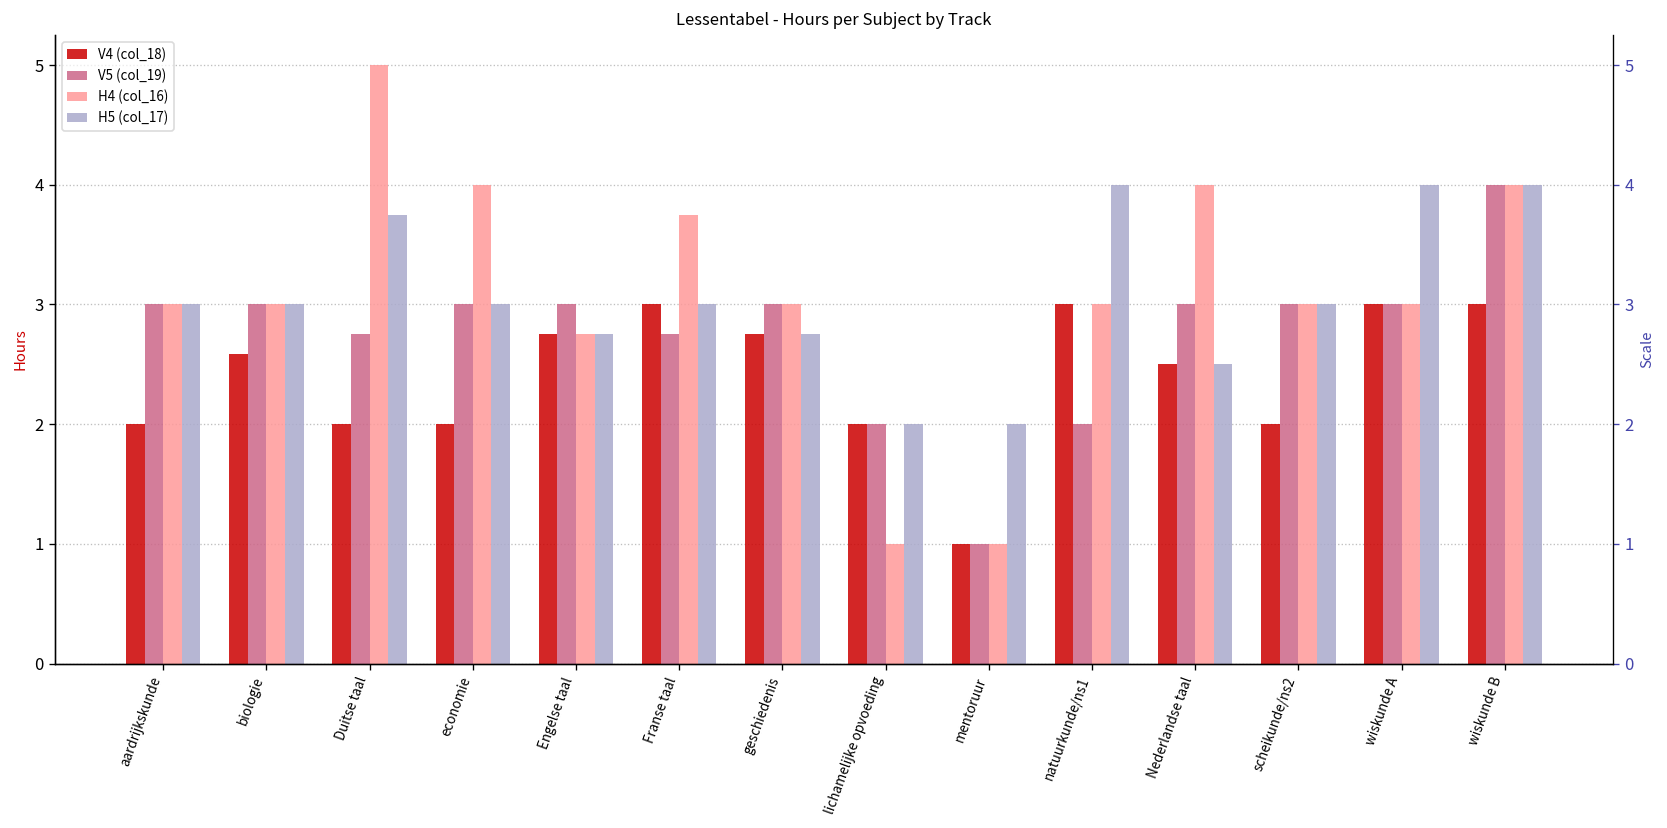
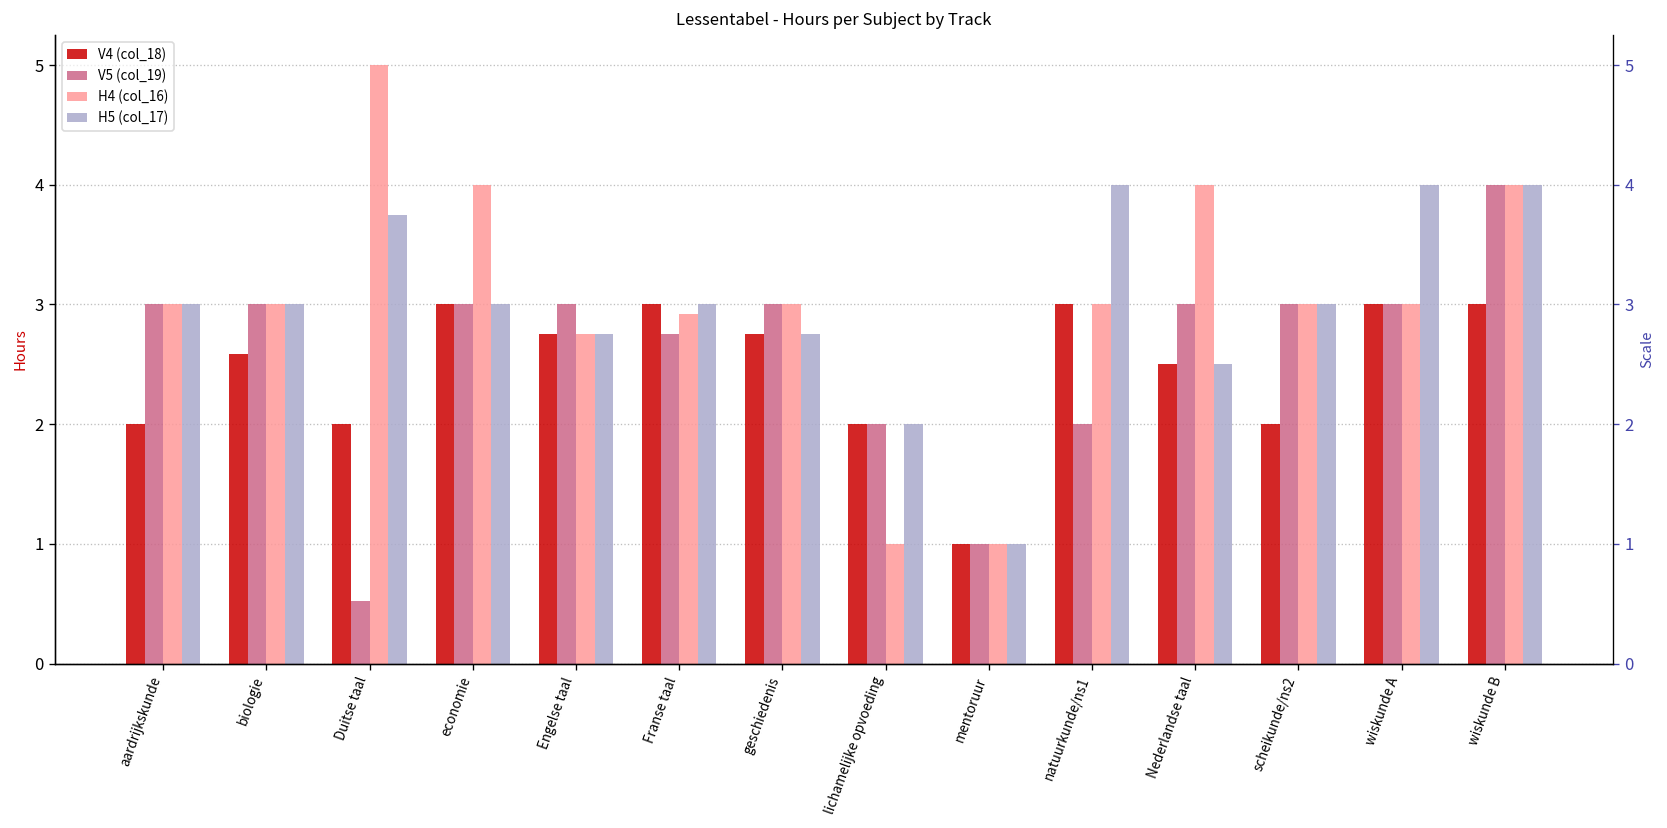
  {
    "V4 (col_18)": {
      "aardrijkskunde": 2,
      "biologie": 2.6,
      "Duitse taal": 2,
-     "economie": 2,
+     "economie": 3,
      "Engelse taal": 2.8,
      "Franse taal": 3,
      "geschiedenis": 2.8,
      "lichamelijke opvoeding": 2,
      "mentoruur": 1,
      "natuurkunde/ns1": 3,
      "Nederlandse taal": 2.5,
      "scheikunde/ns2": 2,
      "wiskunde A": 3,
      "wiskunde B": 3
    },
    "V5 (col_19)": {
      "aardrijkskunde": 3.0,
      "biologie": 3.0,
-     "Duitse taal": 2.8,
+     "Duitse taal": 0.5,
      "economie": 3.0,
      "Engelse taal": 3.0,
      "Franse taal": 2.8,
      "geschiedenis": 3.0,
      "lichamelijke opvoeding": 2.0,
      "mentoruur": 1.0,
      "natuurkunde/ns1": 2.0,
      "Nederlandse taal": 3.0,
      "scheikunde/ns2": 3.0,
      "wiskunde A": 3.0,
      "wiskunde B": 4.0
    },
    "H4 (col_16)": {
      "aardrijkskunde": 3.0,
      "biologie": 3.0,
      "Duitse taal": 5.0,
      "economie": 4.0,
      "Engelse taal": 2.8,
-     "Franse taal": 3.8,
+     "Franse taal": 2.9,
      "geschiedenis": 3.0,
      "lichamelijke opvoeding": 1.0,
      "mentoruur": 1.0,
      "natuurkunde/ns1": 3.0,
      "Nederlandse taal": 4.0,
      "scheikunde/ns2": 3.0,
      "wiskunde A": 3.0,
      "wiskunde B": 4.0
    },
    "H5 (col_17)": {
      "aardrijkskunde": 3,
      "biologie": 3,
      "Duitse taal": 3.8,
      "economie": 3,
      "Engelse taal": 2.8,
      "Franse taal": 3,
      "geschiedenis": 2.8,
      "lichamelijke opvoeding": 2,
-     "mentoruur": 2,
+     "mentoruur": 1,
      "natuurkunde/ns1": 4,
      "Nederlandse taal": 2.5,
      "scheikunde/ns2": 3,
      "wiskunde A": 4,
      "wiskunde B": 4
    }
  }
